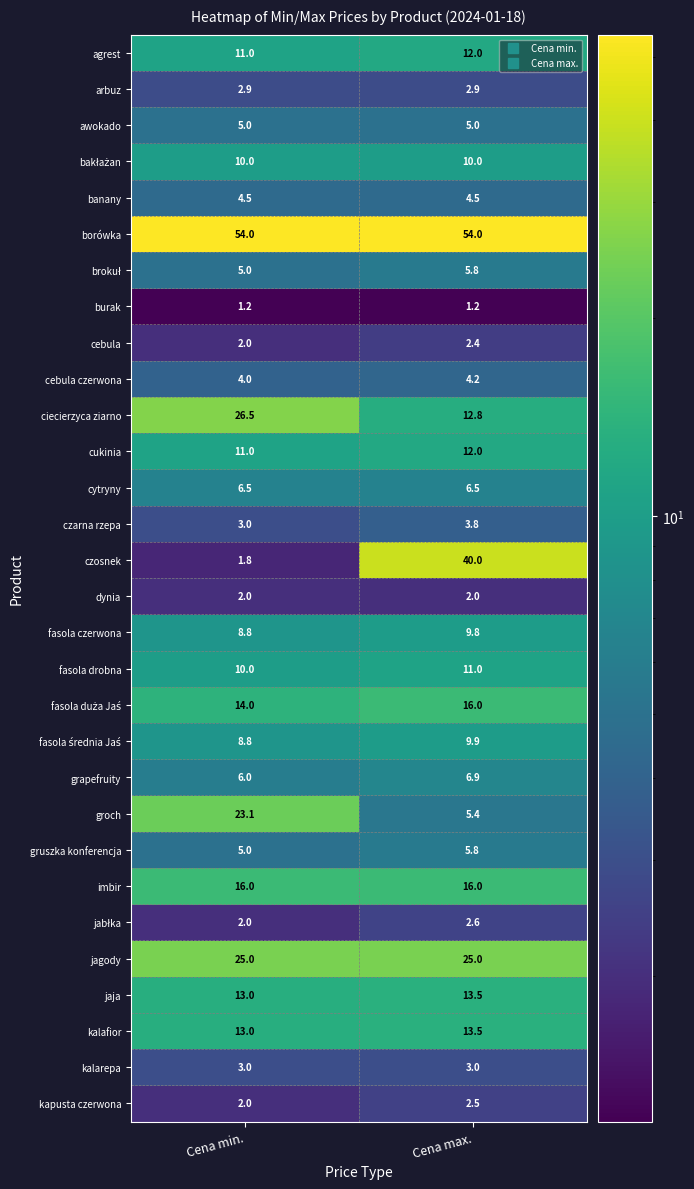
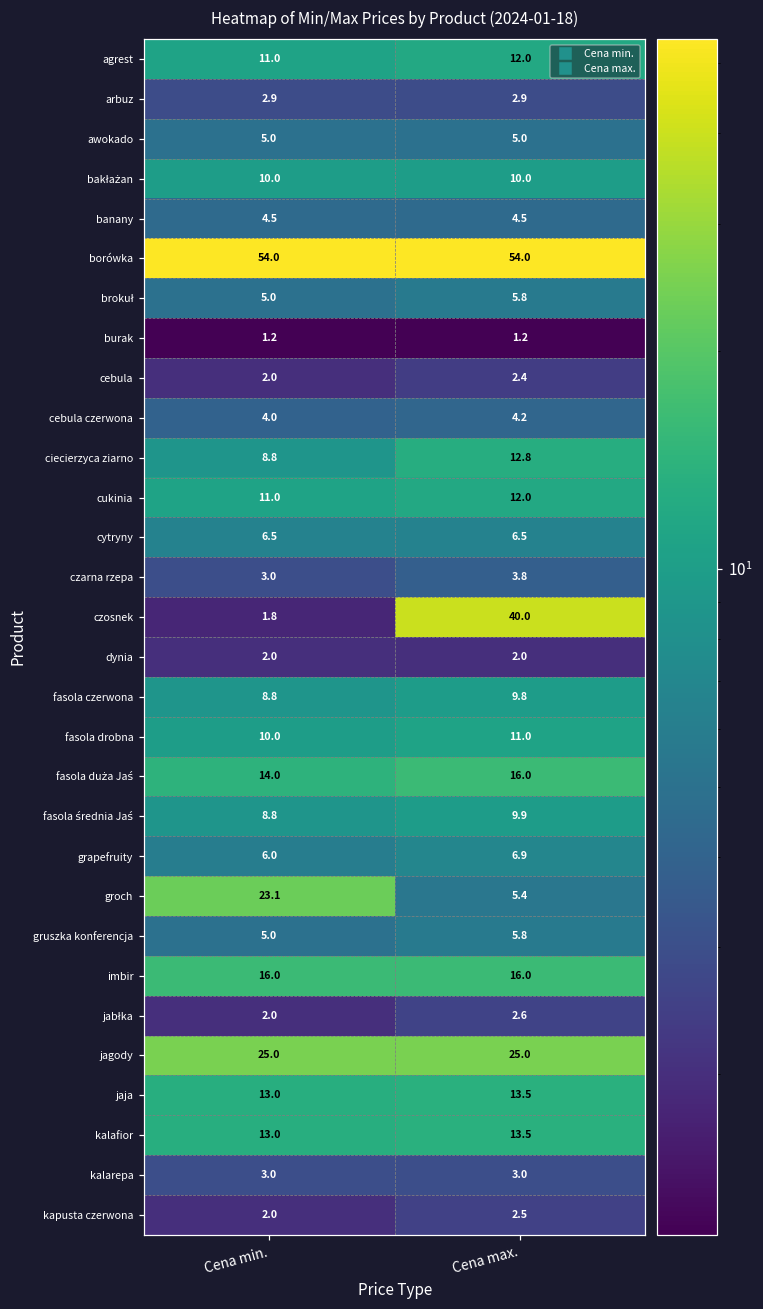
  {
    "agrest": {
      "Cena min.": 11.0,
      "Cena max.": 12.0
    },
    "arbuz": {
      "Cena min.": 2.9,
      "Cena max.": 2.9
    },
    "awokado": {
      "Cena min.": 5.0,
      "Cena max.": 5.0
    },
    "bakłażan": {
      "Cena min.": 10.0,
      "Cena max.": 10.0
    },
    "banany": {
      "Cena min.": 4.5,
      "Cena max.": 4.5
    },
    "borówka": {
      "Cena min.": 54.0,
      "Cena max.": 54.0
    },
    "brokuł": {
      "Cena min.": 5.0,
      "Cena max.": 5.8
    },
    "burak": {
      "Cena min.": 1.2,
      "Cena max.": 1.2
    },
    "cebula": {
      "Cena min.": 2.0,
      "Cena max.": 2.4
    },
    "cebula czerwona": {
      "Cena min.": 4.0,
      "Cena max.": 4.2
    },
    "ciecierzyca ziarno": {
-     "Cena min.": 26.5,
+     "Cena min.": 8.8,
      "Cena max.": 12.8
    },
    "cukinia": {
      "Cena min.": 11.0,
      "Cena max.": 12.0
    },
    "cytryny": {
      "Cena min.": 6.5,
      "Cena max.": 6.5
    },
    "czarna rzepa": {
      "Cena min.": 3.0,
      "Cena max.": 3.8
    },
    "czosnek": {
      "Cena min.": 1.8,
      "Cena max.": 40.0
    },
    "dynia": {
      "Cena min.": 2.0,
      "Cena max.": 2.0
    },
    "fasola czerwona": {
      "Cena min.": 8.8,
      "Cena max.": 9.8
    },
    "fasola drobna": {
      "Cena min.": 10.0,
      "Cena max.": 11.0
    },
    "fasola duża Jaś": {
      "Cena min.": 14.0,
      "Cena max.": 16.0
    },
    "fasola średnia Jaś": {
      "Cena min.": 8.8,
      "Cena max.": 9.9
    },
    "grapefruity": {
      "Cena min.": 6.0,
      "Cena max.": 6.9
    },
    "groch": {
      "Cena min.": 23.1,
      "Cena max.": 5.4
    },
    "gruszka konferencja": {
      "Cena min.": 5.0,
      "Cena max.": 5.8
    },
    "imbir": {
      "Cena min.": 16.0,
      "Cena max.": 16.0
    },
    "jabłka": {
      "Cena min.": 2.0,
      "Cena max.": 2.6
    },
    "jagody": {
      "Cena min.": 25.0,
      "Cena max.": 25.0
    },
    "jaja": {
      "Cena min.": 13.0,
      "Cena max.": 13.5
    },
    "kalafior": {
      "Cena min.": 13.0,
      "Cena max.": 13.5
    },
    "kalarepa": {
      "Cena min.": 3.0,
      "Cena max.": 3.0
    },
    "kapusta czerwona": {
      "Cena min.": 2.0,
      "Cena max.": 2.5
    }
  }
